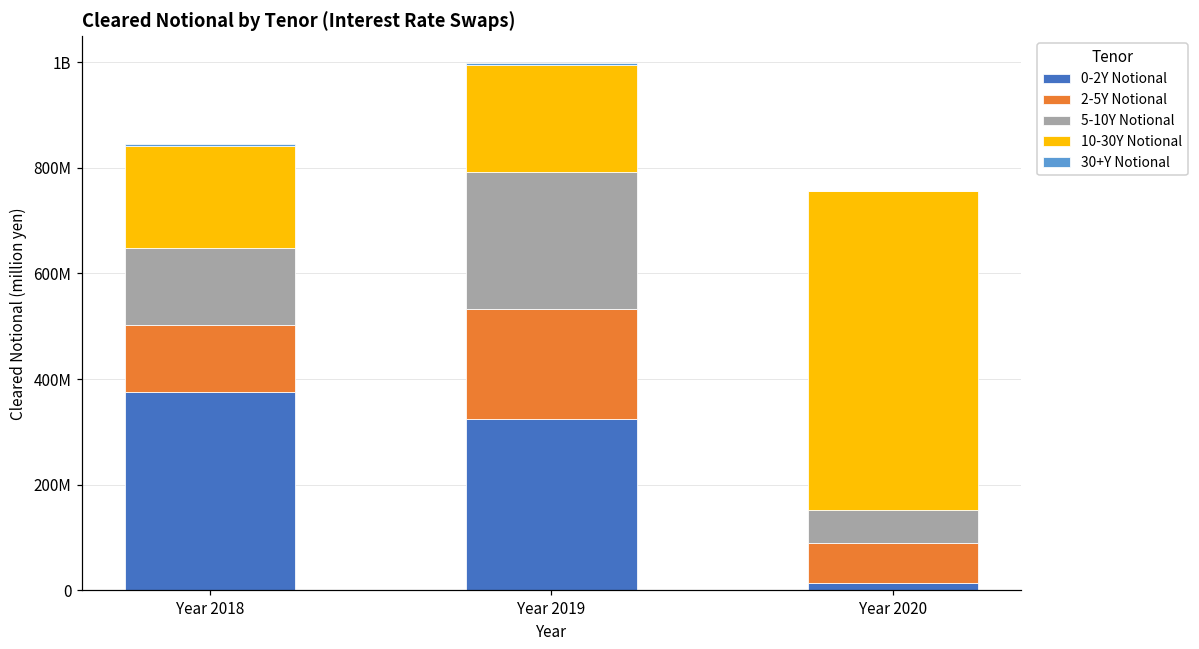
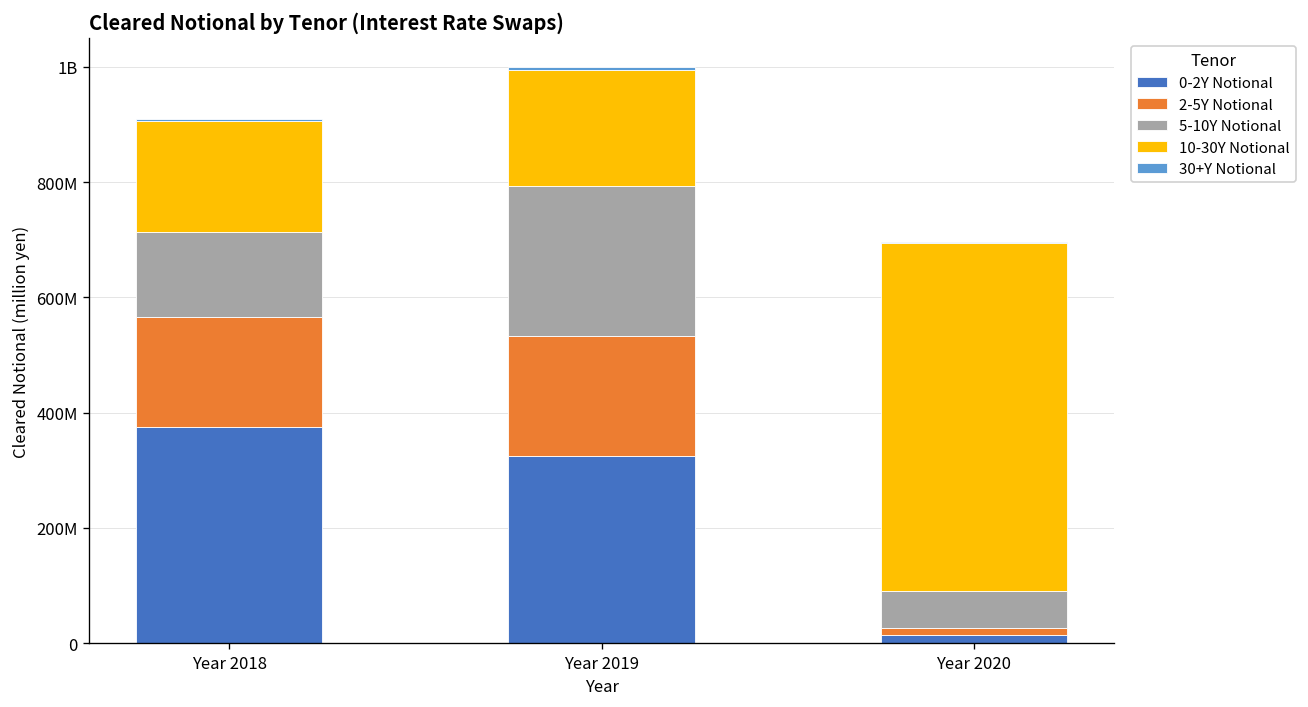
  {
    "2-5Y Notional": {
-     "Year 2018": 130000000,
+     "Year 2018": 190000000,
      "Year 2019": 210000000,
-     "Year 2020": 70000000
+     "Year 2020": 10000000
    },
    "5-10Y Notional": {
      "Year 2018": 150000000,
      "Year 2019": 260000000,
      "Year 2020": 60000000
    },
    "10-30Y Notional": {
      "Year 2018": 190000000,
      "Year 2019": 200000000,
      "Year 2020": 600000000
    }
  }
